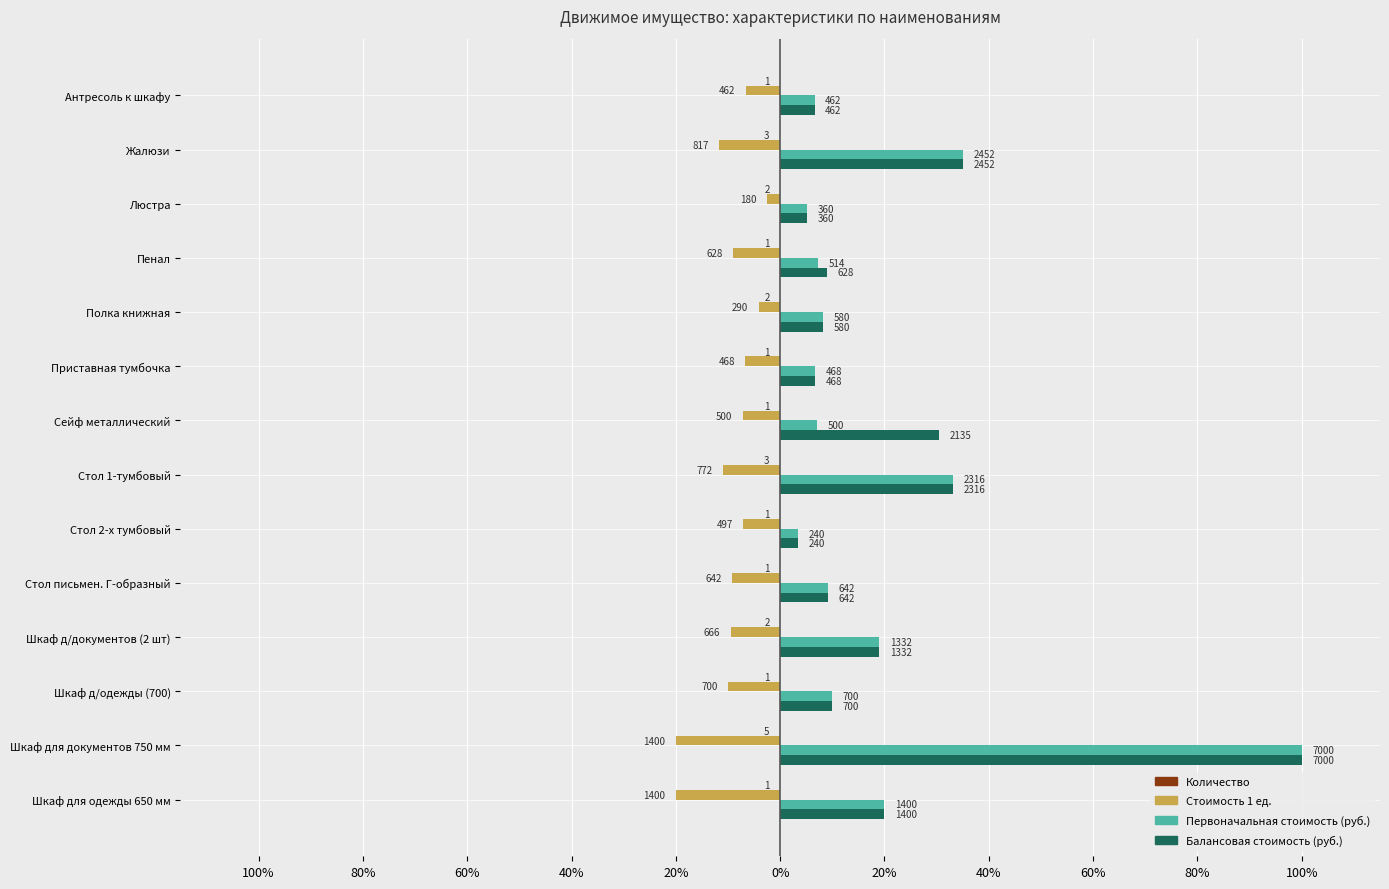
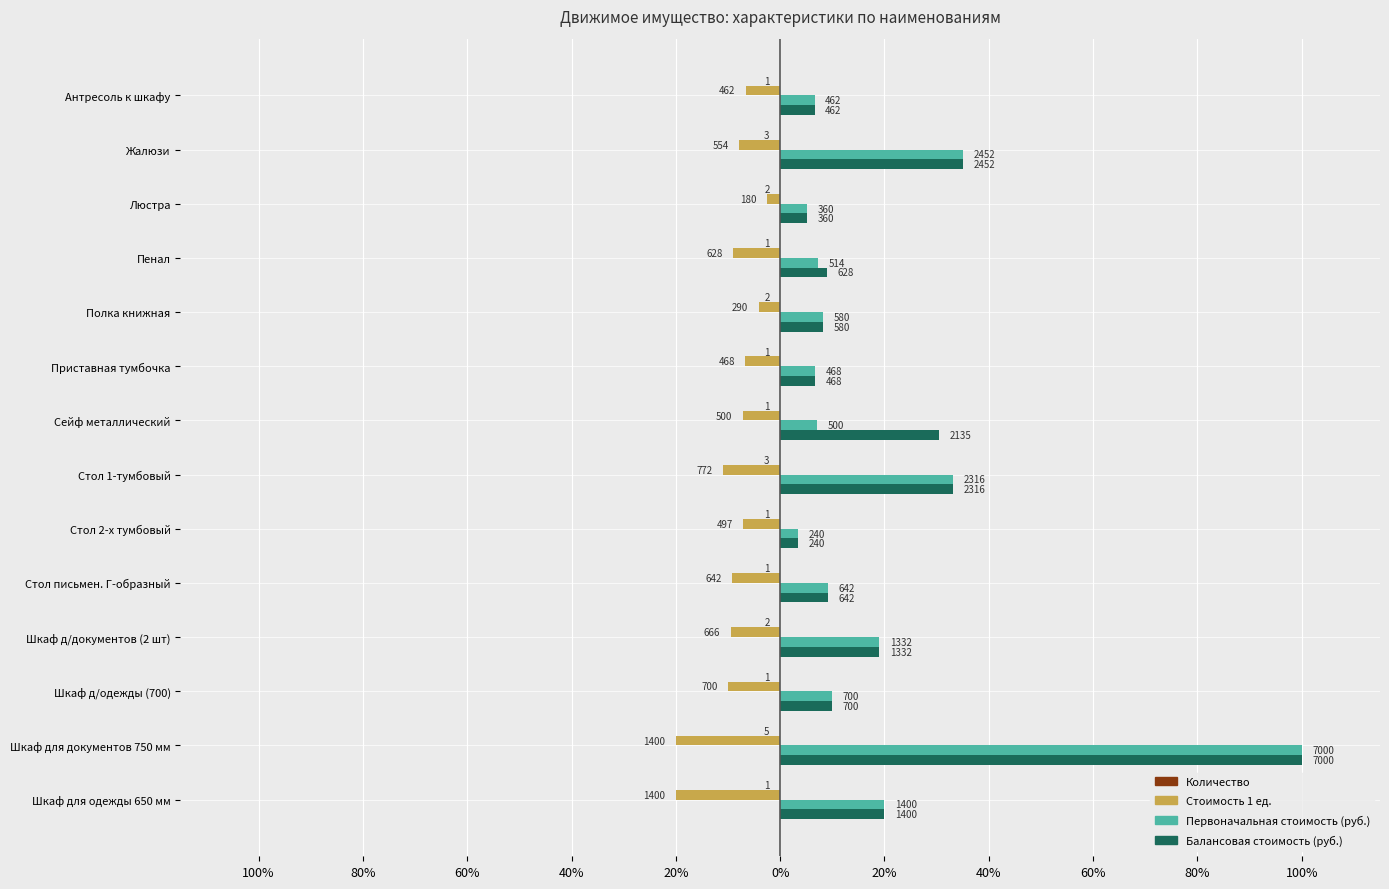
  {
    "Стоимость 1 ед.": {
-     "Жалюзи": 817
+     "Жалюзи": 554
    }
  }
